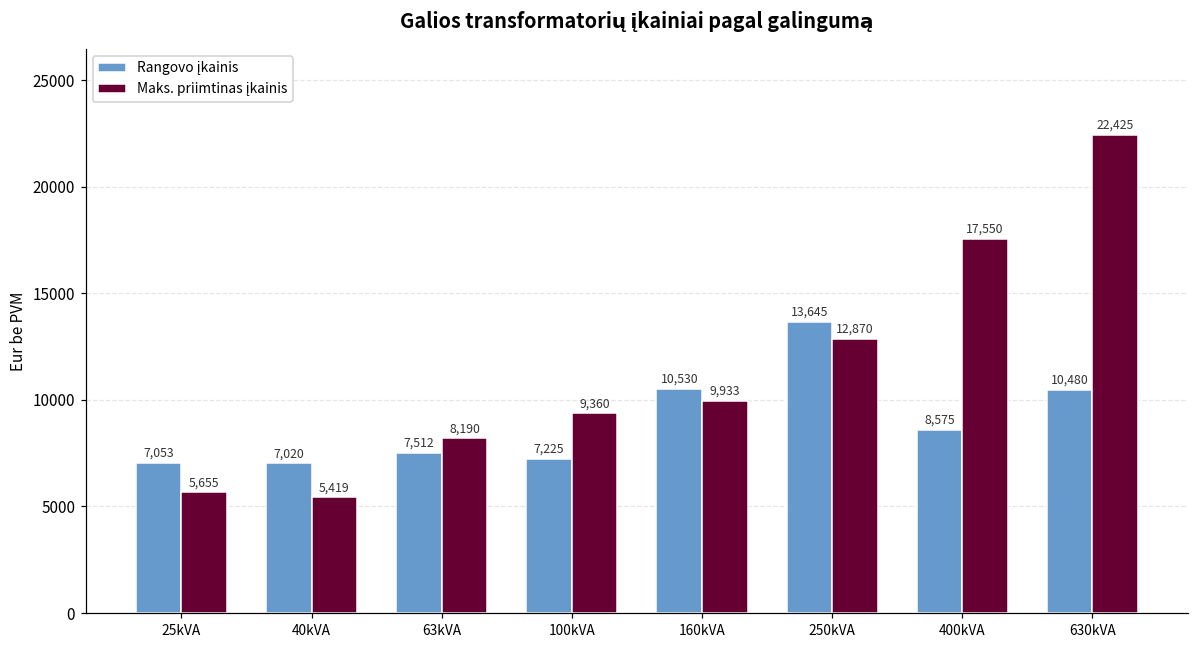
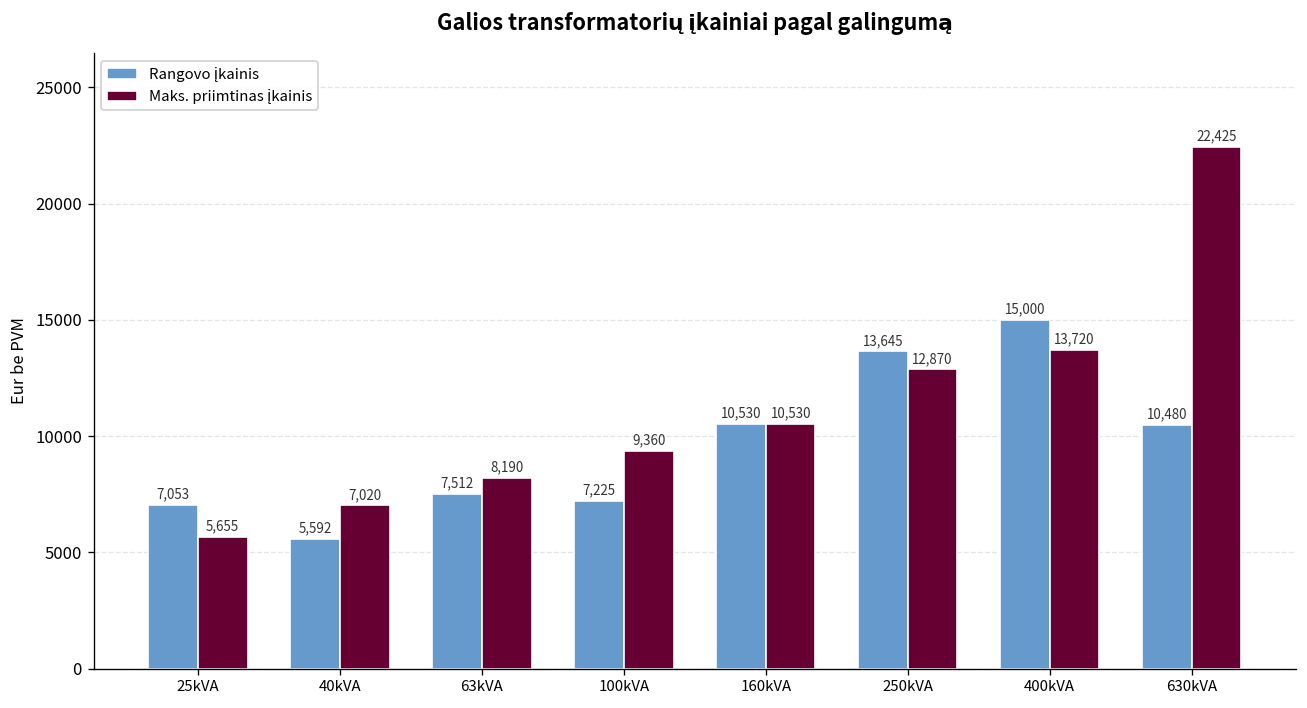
  {
    "Rangovo įkainis": {
      "25kVA": "7,053",
-     "40kVA": "7,020",
+     "40kVA": "5,592",
      "63kVA": "7,512",
      "100kVA": "7,225",
      "160kVA": "10,530",
      "250kVA": "13,645",
-     "400kVA": "8,575",
+     "400kVA": "15,000",
      "630kVA": "10,480"
    },
    "Maks. priimtinas įkainis": {
      "25kVA": "5,655",
-     "40kVA": "5,419",
+     "40kVA": "7,020",
      "63kVA": "8,190",
      "100kVA": "9,360",
-     "160kVA": "9,933",
+     "160kVA": "10,530",
      "250kVA": "12,870",
-     "400kVA": "17,550",
+     "400kVA": "13,720",
      "630kVA": "22,425"
    }
  }
